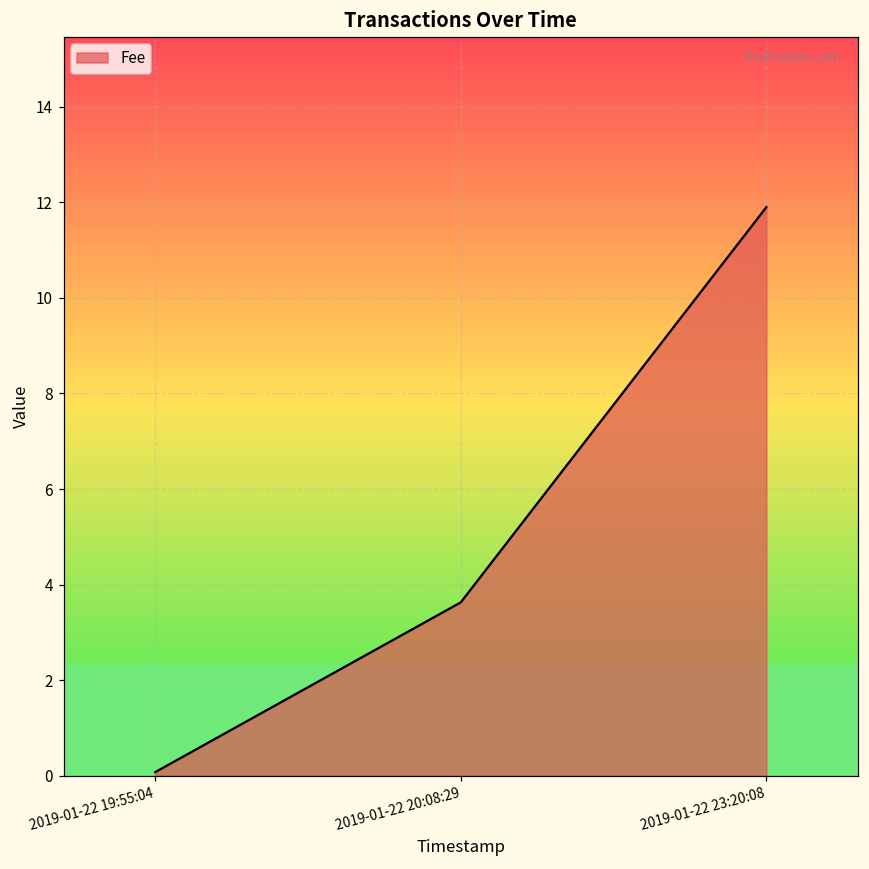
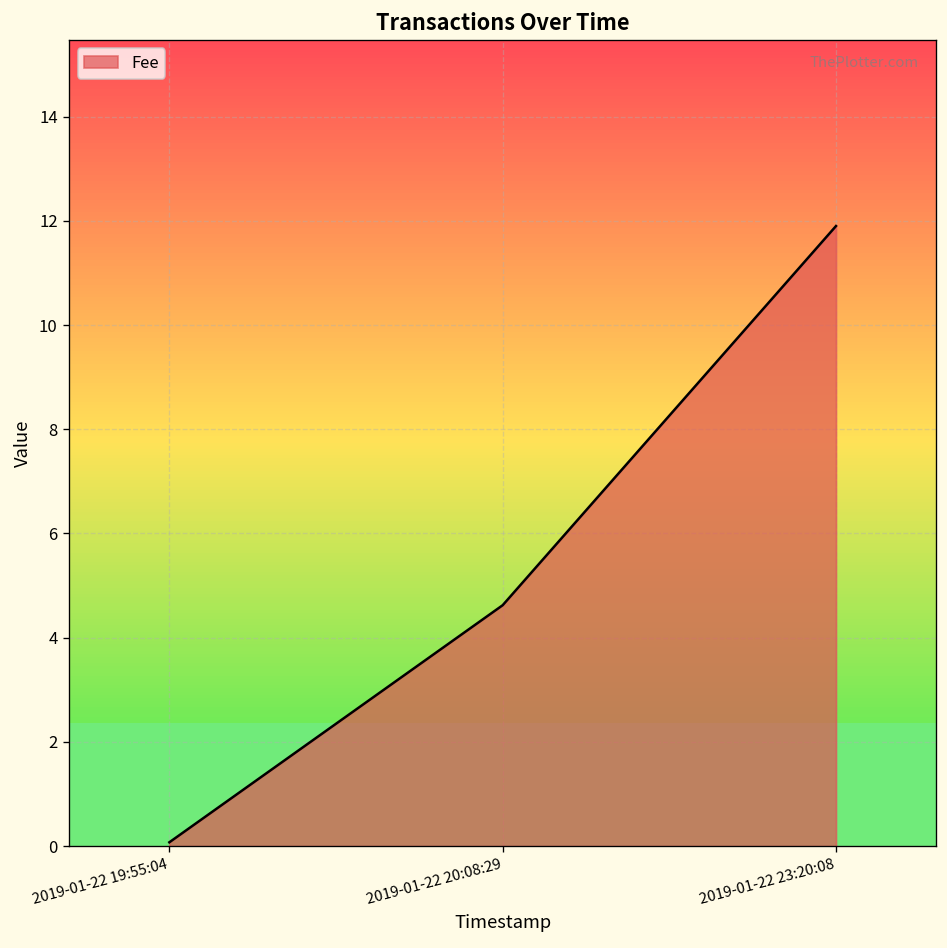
  {
    "2019-01-22 19:55:04": 0.1,
-   "2019-01-22 20:08:29": 3.6,
+   "2019-01-22 20:08:29": 4.6,
    "2019-01-22 23:20:08": 11.9
  }
